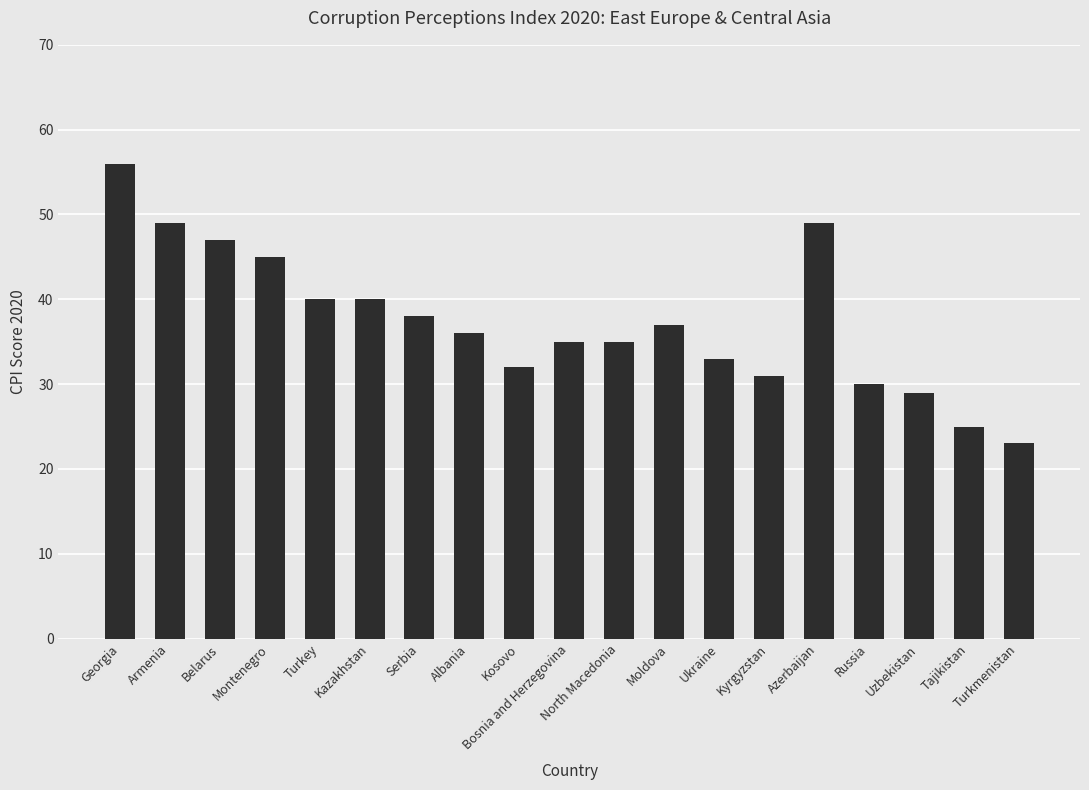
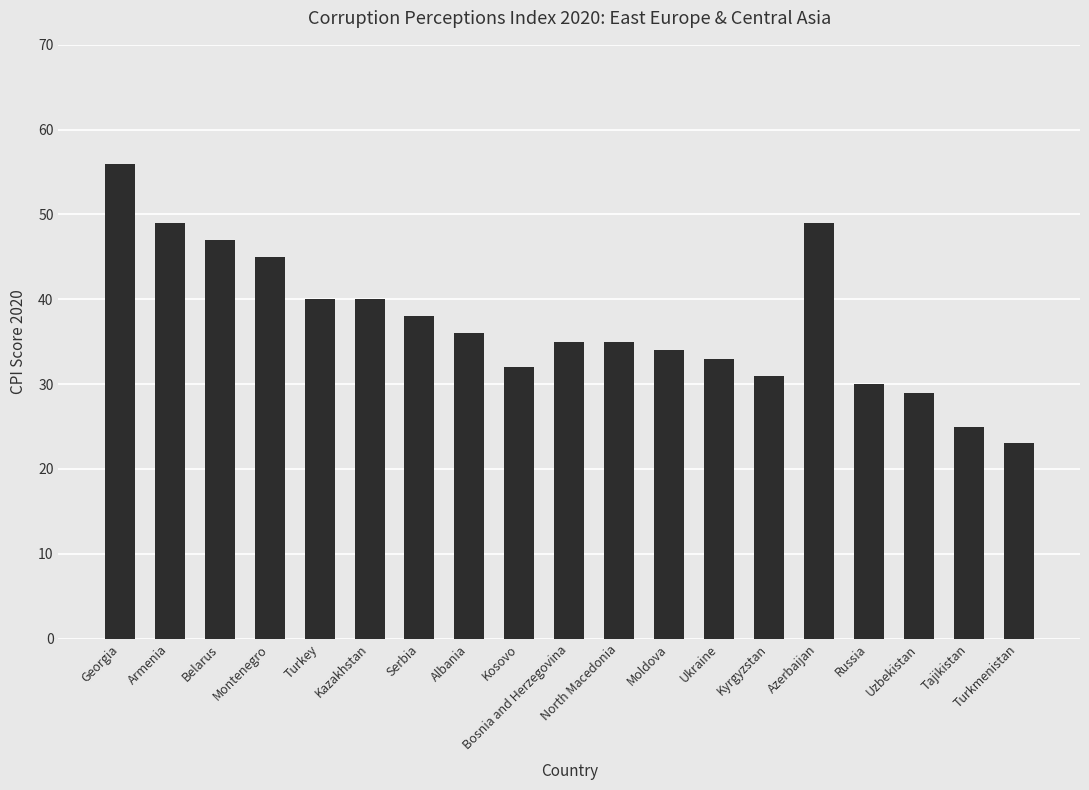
  {
    "Georgia": 56,
    "Armenia": 49,
    "Belarus": 47,
    "Montenegro": 45,
    "Turkey": 40,
    "Kazakhstan": 40,
    "Serbia": 38,
    "Albania": 36,
    "Kosovo": 32,
    "Bosnia and Herzegovina": 35,
    "North Macedonia": 35,
-   "Moldova": 37,
+   "Moldova": 34,
    "Ukraine": 33,
    "Kyrgyzstan": 31,
    "Azerbaijan": 49,
    "Russia": 30,
    "Uzbekistan": 29,
    "Tajikistan": 25,
    "Turkmenistan": 23
  }
